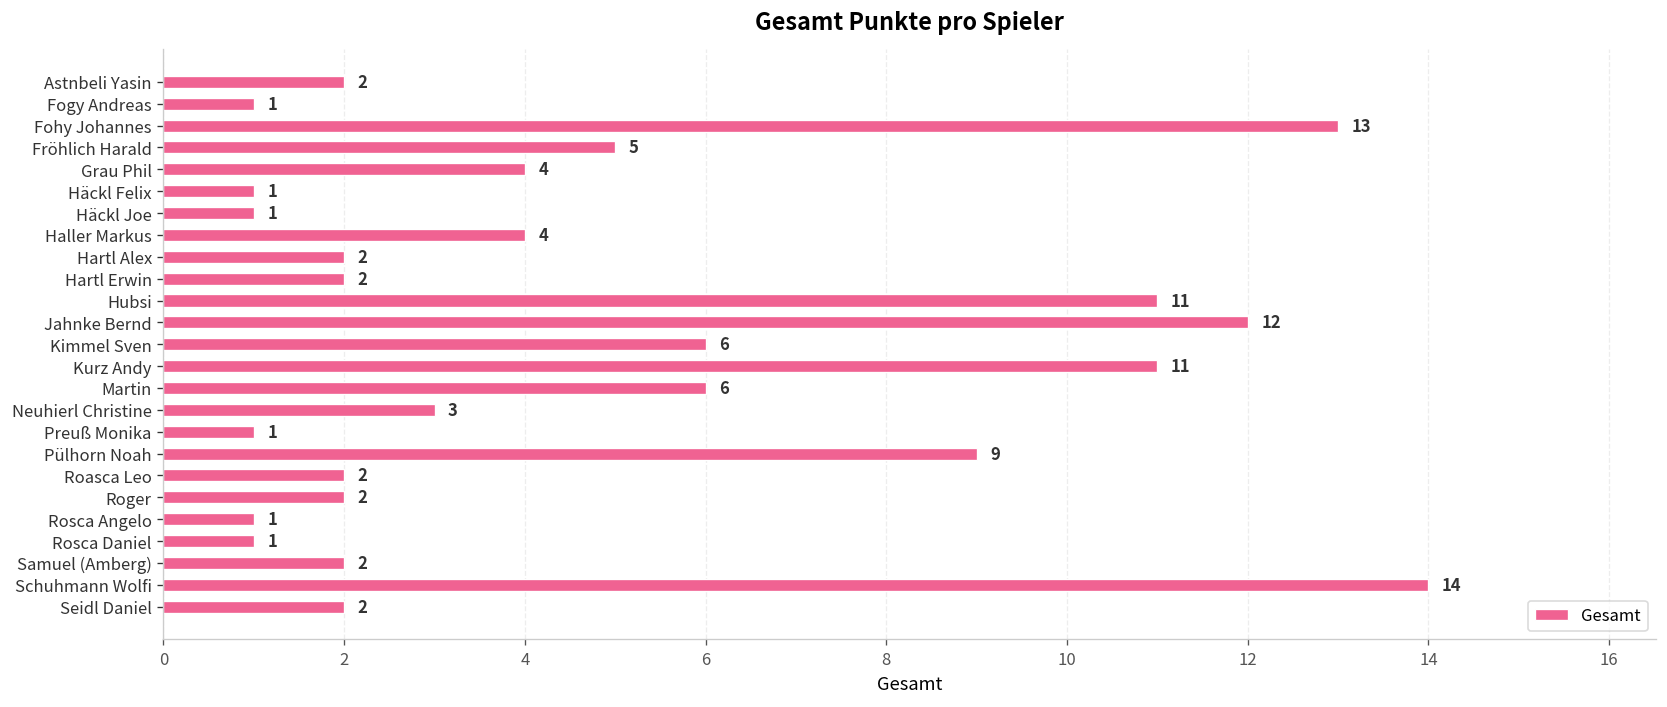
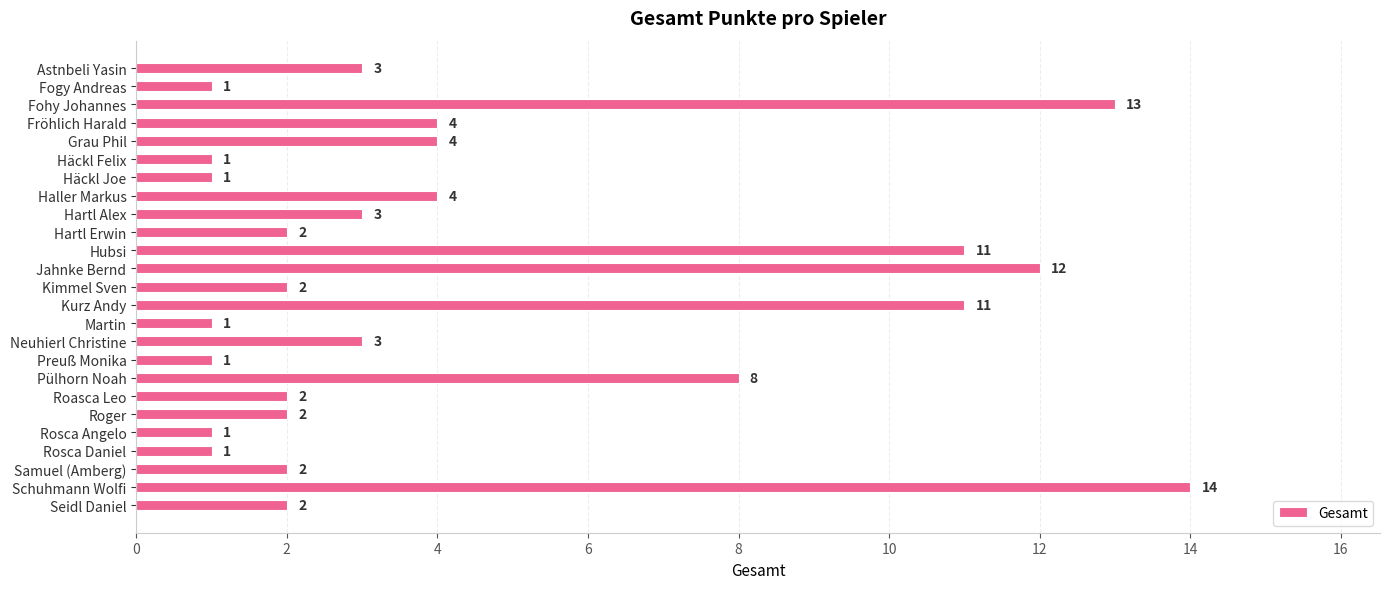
  {
-   "Astnbeli Yasin": 2,
+   "Astnbeli Yasin": 3,
    "Fogy Andreas": 1,
    "Fohy Johannes": 13,
-   "Fröhlich Harald": 5,
+   "Fröhlich Harald": 4,
    "Grau Phil": 4,
    "Häckl Felix": 1,
    "Häckl Joe": 1,
    "Haller Markus": 4,
-   "Hartl Alex": 2,
+   "Hartl Alex": 3,
    "Hartl Erwin": 2,
    "Hubsi": 11,
    "Jahnke Bernd": 12,
-   "Kimmel Sven": 6,
+   "Kimmel Sven": 2,
    "Kurz Andy": 11,
-   "Martin": 6,
+   "Martin": 1,
    "Neuhierl Christine": 3,
    "Preuß Monika": 1,
-   "Pülhorn Noah": 9,
+   "Pülhorn Noah": 8,
    "Roasca Leo": 2,
    "Roger": 2,
    "Rosca Angelo": 1,
    "Rosca Daniel": 1,
    "Samuel (Amberg)": 2,
    "Schuhmann Wolfi": 14,
    "Seidl Daniel": 2
  }
